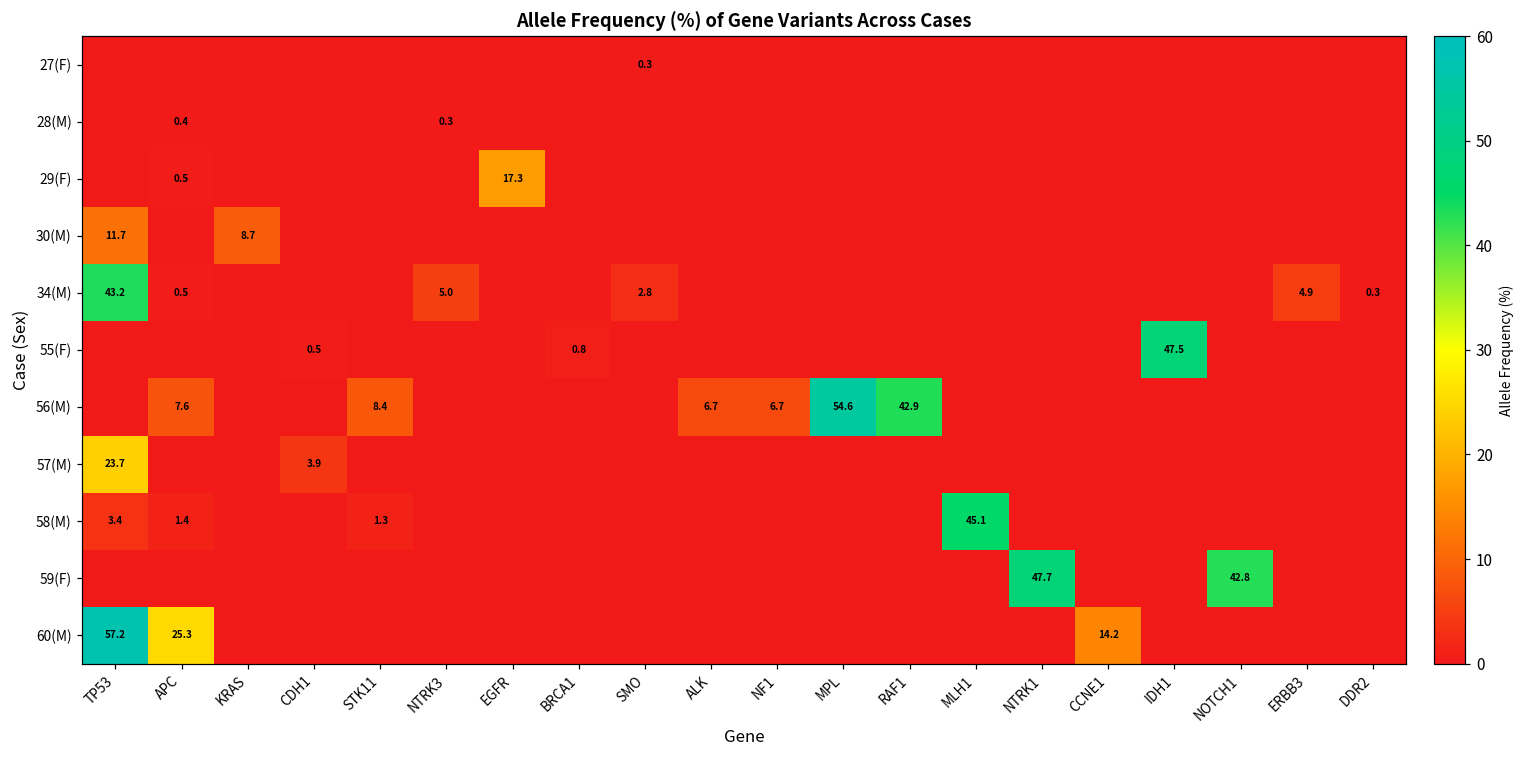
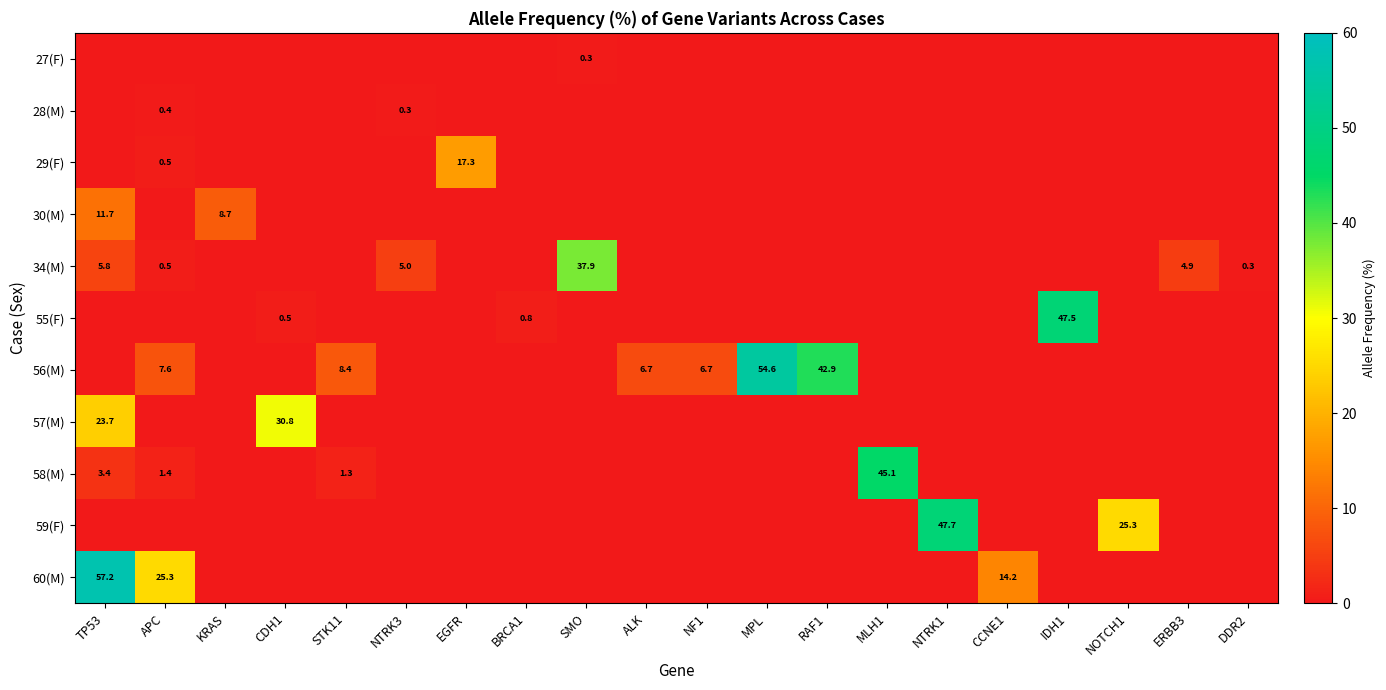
  {
    "27(F)": {
      "SMO": 0.3
    },
    "28(M)": {
      "APC": 0.4,
      "NTRK3": 0.3
    },
    "29(F)": {
      "APC": 0.5,
      "EGFR": 17.3
    },
    "30(M)": {
      "TP53": 11.7,
      "KRAS": 8.7
    },
    "34(M)": {
-     "TP53": 43.2,
+     "TP53": 5.8,
      "APC": 0.5,
      "NTRK3": 5.0,
-     "SMO": 2.8,
+     "SMO": 37.9,
      "ERBB3": 4.9,
      "DDR2": 0.3
    },
    "55(F)": {
      "CDH1": 0.5,
      "BRCA1": 0.8,
      "IDH1": 47.5
    },
    "56(M)": {
      "APC": 7.6,
      "STK11": 8.4,
      "ALK": 6.7,
      "NF1": 6.7,
      "MPL": 54.6,
      "RAF1": 42.9
    },
    "57(M)": {
      "TP53": 23.7,
-     "CDH1": 3.9
+     "CDH1": 30.8
    },
    "58(M)": {
      "TP53": 3.4,
      "APC": 1.4,
      "STK11": 1.3,
      "MLH1": 45.1
    },
    "59(F)": {
      "NTRK1": 47.7,
-     "NOTCH1": 42.8
+     "NOTCH1": 25.3
    },
    "60(M)": {
      "TP53": 57.2,
      "APC": 25.3,
      "CCNE1": 14.2
    }
  }
